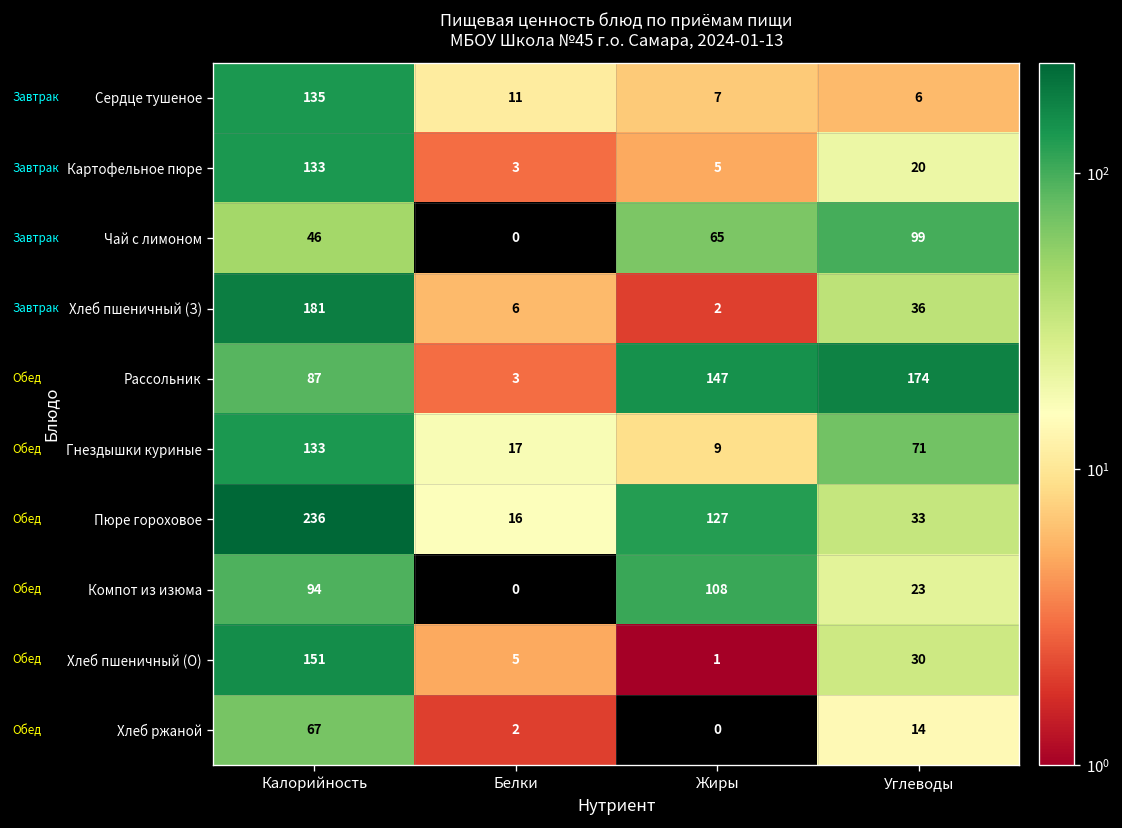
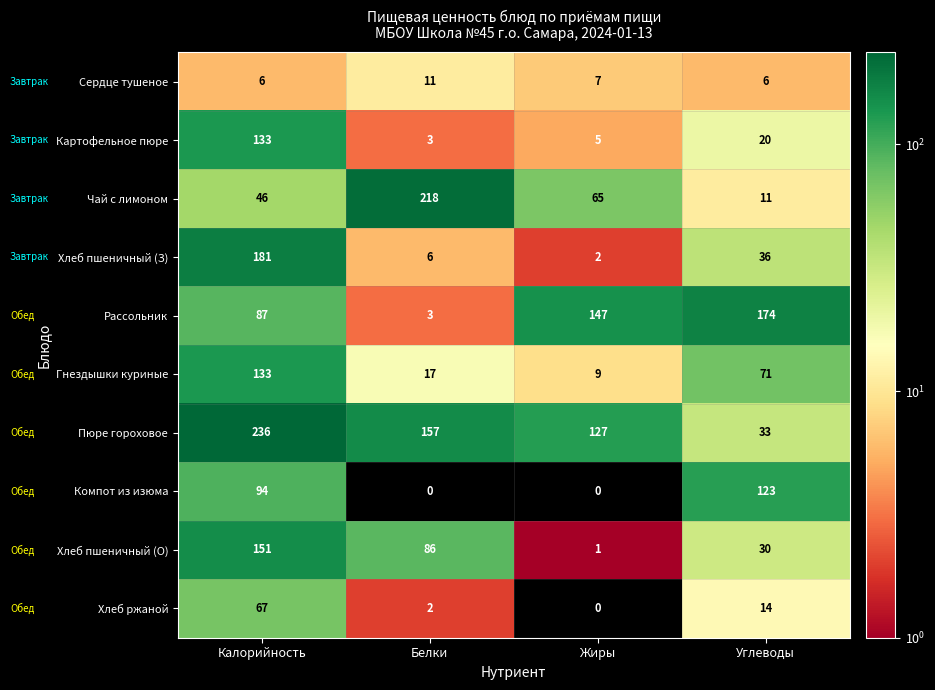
  {
    "Сердце тушеное": {
-     "Калорийность": 135,
+     "Калорийность": 6,
      "Белки": 11,
      "Жиры": 7,
      "Углеводы": 6
    },
    "Картофельное пюре": {
      "Калорийность": 133,
      "Белки": 3,
      "Жиры": 5,
      "Углеводы": 20
    },
    "Чай с лимоном": {
      "Калорийность": 46,
-     "Белки": 0,
+     "Белки": 218,
      "Жиры": 65,
-     "Углеводы": 99
+     "Углеводы": 11
    },
    "Хлеб пшеничный (З)": {
      "Калорийность": 181,
      "Белки": 6,
      "Жиры": 2,
      "Углеводы": 36
    },
    "Рассольник": {
      "Калорийность": 87,
      "Белки": 3,
      "Жиры": 147,
      "Углеводы": 174
    },
    "Гнездышки куриные": {
      "Калорийность": 133,
      "Белки": 17,
      "Жиры": 9,
      "Углеводы": 71
    },
    "Пюре гороховое": {
      "Калорийность": 236,
-     "Белки": 16,
+     "Белки": 157,
      "Жиры": 127,
      "Углеводы": 33
    },
    "Компот из изюма": {
      "Калорийность": 94,
      "Белки": 0,
-     "Жиры": 108,
-     "Углеводы": 23
+     "Жиры": 0,
+     "Углеводы": 123
    },
    "Хлеб пшеничный (О)": {
      "Калорийность": 151,
-     "Белки": 5,
+     "Белки": 86,
      "Жиры": 1,
      "Углеводы": 30
    },
    "Хлеб ржаной": {
      "Калорийность": 67,
      "Белки": 2,
      "Жиры": 0,
      "Углеводы": 14
    }
  }
